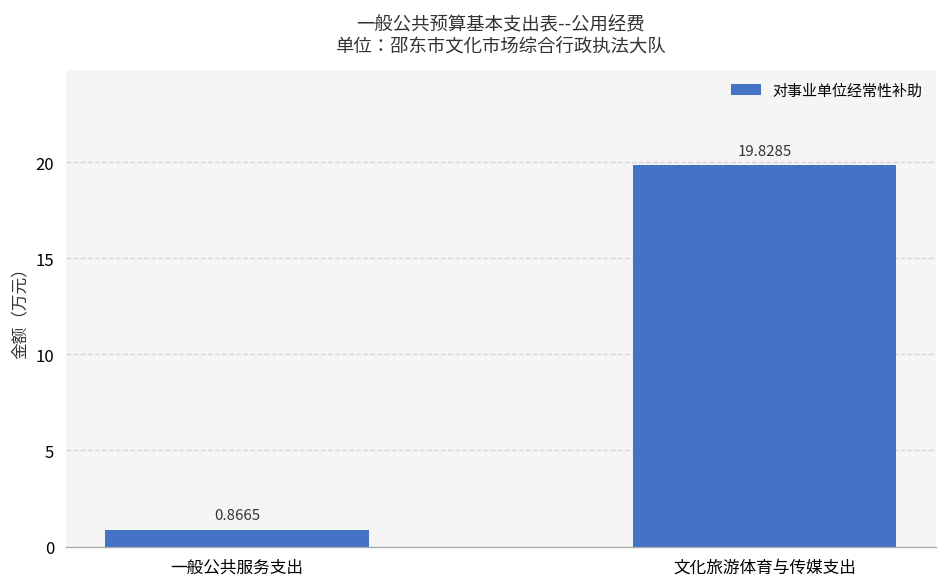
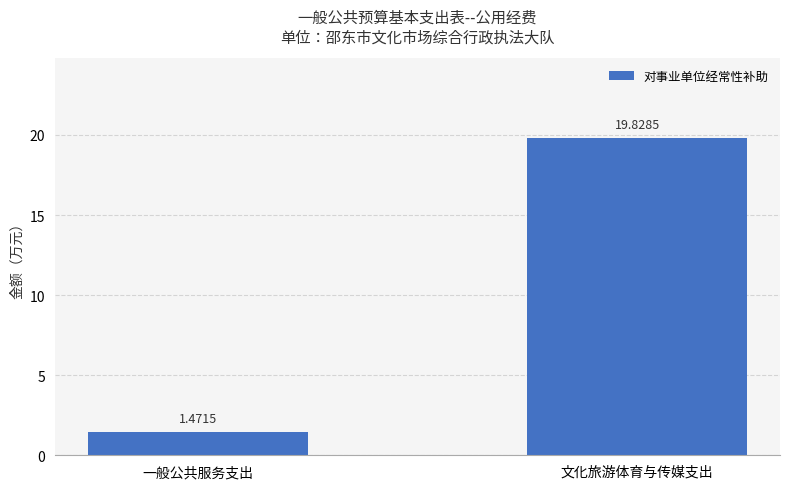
  {
-   "一般公共服务支出": 0.8665,
+   "一般公共服务支出": 1.4715,
    "文化旅游体育与传媒支出": 19.8285
  }
